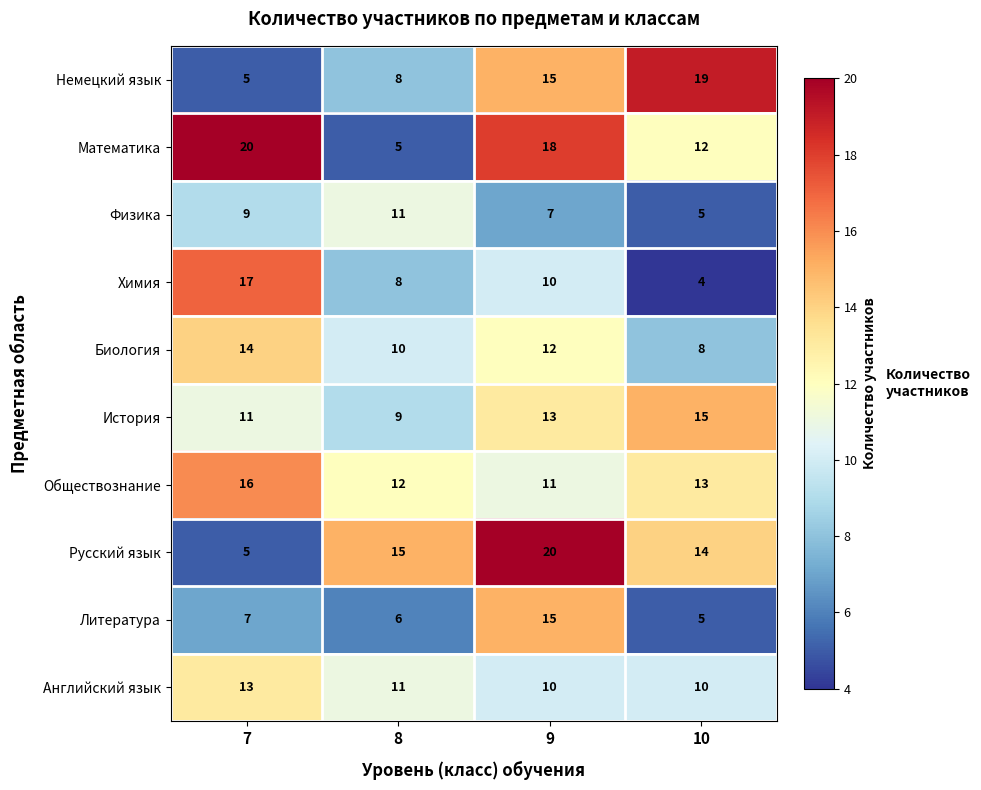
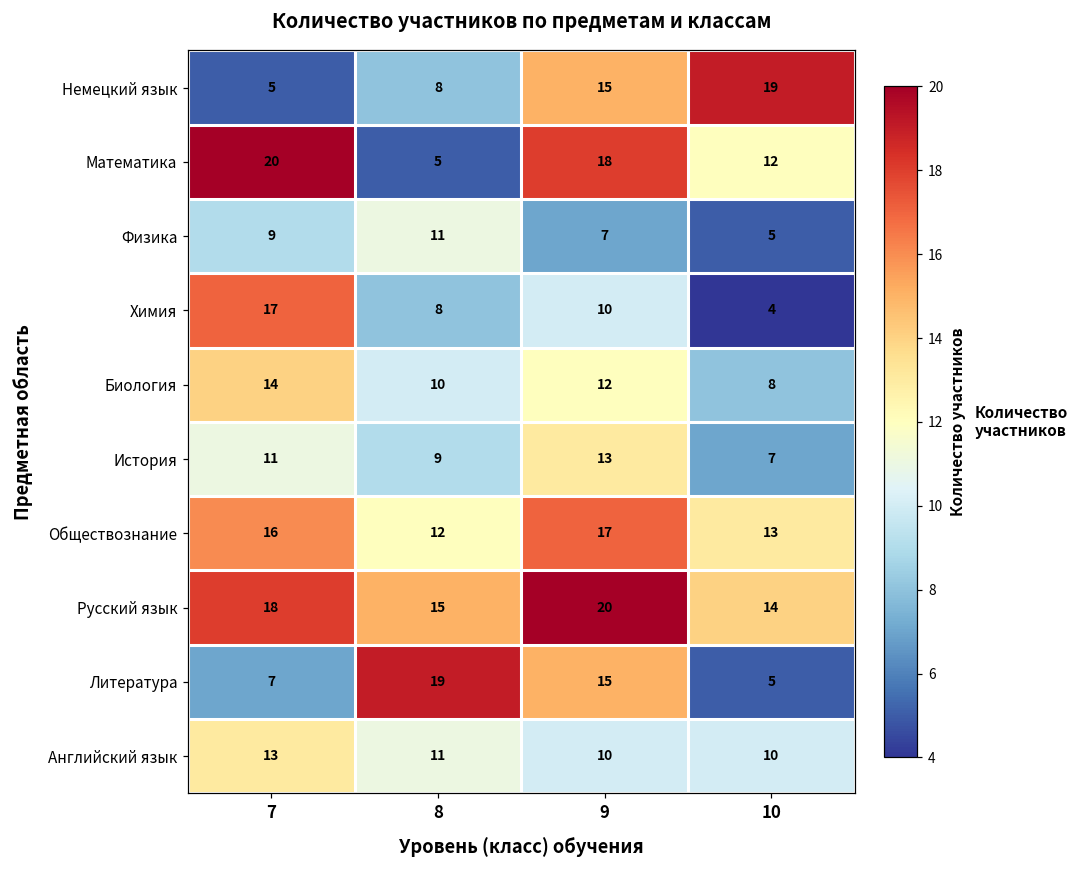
  {
    "Немецкий язык": {
      "7": 5,
      "8": 8,
      "9": 15,
      "10": 19
    },
    "Математика": {
      "7": 20,
      "8": 5,
      "9": 18,
      "10": 12
    },
    "Физика": {
      "7": 9,
      "8": 11,
      "9": 7,
      "10": 5
    },
    "Химия": {
      "7": 17,
      "8": 8,
      "9": 10,
      "10": 4
    },
    "Биология": {
      "7": 14,
      "8": 10,
      "9": 12,
      "10": 8
    },
    "История": {
      "7": 11,
      "8": 9,
      "9": 13,
-     "10": 15
+     "10": 7
    },
    "Обществознание": {
      "7": 16,
      "8": 12,
-     "9": 11,
+     "9": 17,
      "10": 13
    },
    "Русский язык": {
-     "7": 5,
+     "7": 18,
      "8": 15,
      "9": 20,
      "10": 14
    },
    "Литература": {
      "7": 7,
-     "8": 6,
+     "8": 19,
      "9": 15,
      "10": 5
    },
    "Английский язык": {
      "7": 13,
      "8": 11,
      "9": 10,
      "10": 10
    }
  }
